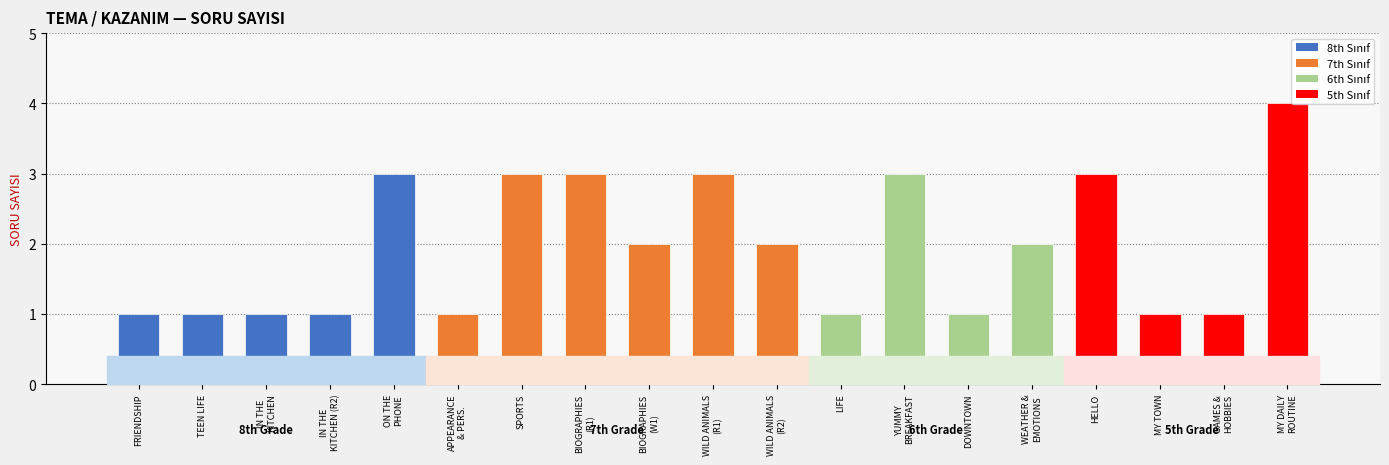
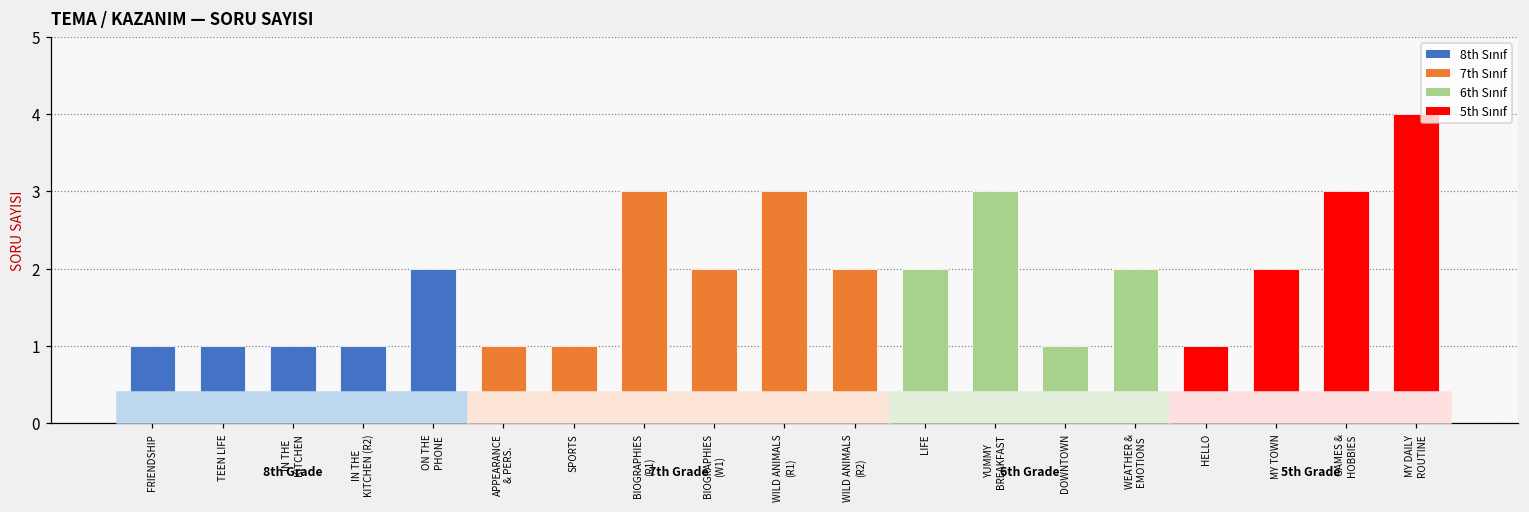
  {
    "FRIENDSHIP": 1,
    "TEEN LIFE": 1,
    "IN THE KITCHEN": 1,
    "IN THE KITCHEN (R2)": 1,
-   "ON THE PHONE": 3,
+   "ON THE PHONE": 2,
    "APPEARANCE & PERS.": 1,
-   "SPORTS": 3,
+   "SPORTS": 1,
    "BIOGRAPHIES (R1)": 3,
    "BIOGRAPHIES (W1)": 2,
    "WILD ANIMALS (R1)": 3,
    "WILD ANIMALS (R2)": 2,
-   "LIFE": 1,
+   "LIFE": 2,
    "YUMMY BREAKFAST": 3,
    "DOWNTOWN": 1,
    "WEATHER & EMOTIONS": 2,
-   "HELLO": 3,
-   "MY TOWN": 1,
-   "GAMES & HOBBIES": 1,
+   "HELLO": 1,
+   "MY TOWN": 2,
+   "GAMES & HOBBIES": 3,
    "MY DAILY ROUTINE": 4
  }
